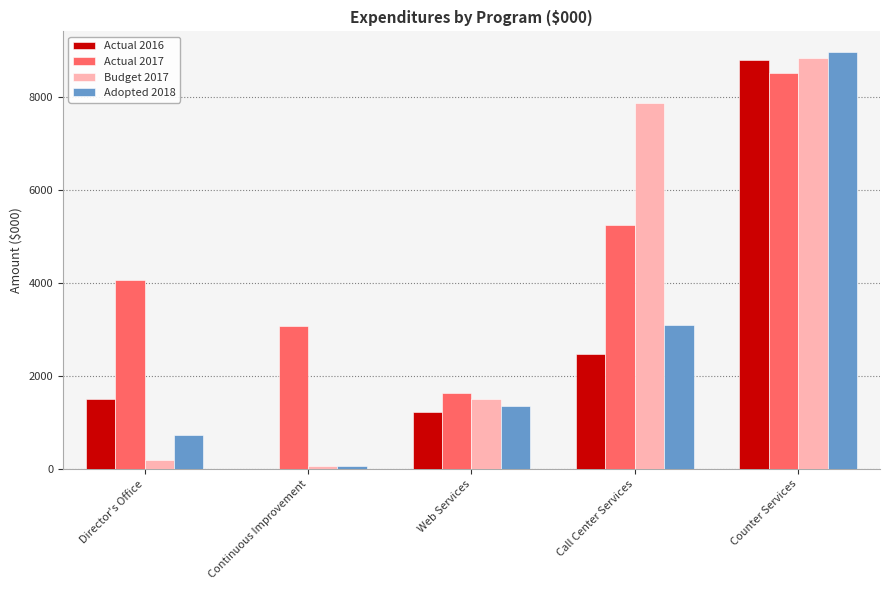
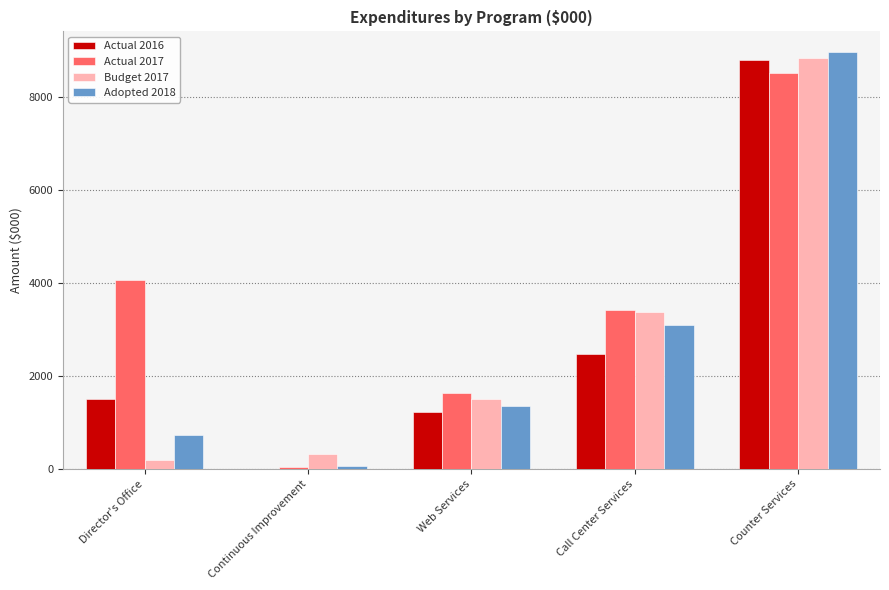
  {
    "Actual 2016": {
      "Director's Office": 1500,
      "Continuous Improvement": 0,
      "Web Services": 1200,
      "Call Center Services": 2500,
      "Counter Services": 8800
    },
    "Actual 2017": {
      "Director's Office": 4100,
-     "Continuous Improvement": 3100,
+     "Continuous Improvement": 0,
      "Web Services": 1600,
-     "Call Center Services": 5200,
+     "Call Center Services": 3400,
      "Counter Services": 8500
    },
    "Budget 2017": {
      "Director's Office": 200,
-     "Continuous Improvement": 100,
+     "Continuous Improvement": 300,
      "Web Services": 1500,
-     "Call Center Services": 7900,
+     "Call Center Services": 3400,
      "Counter Services": 8800
    },
    "Adopted 2018": {
      "Director's Office": 700,
      "Continuous Improvement": 100,
      "Web Services": 1400,
      "Call Center Services": 3100,
      "Counter Services": 9000
    }
  }
